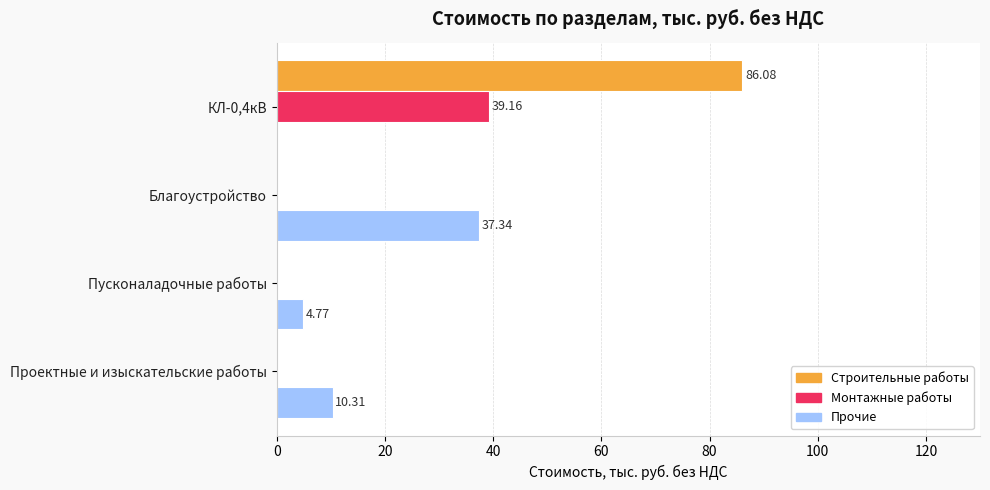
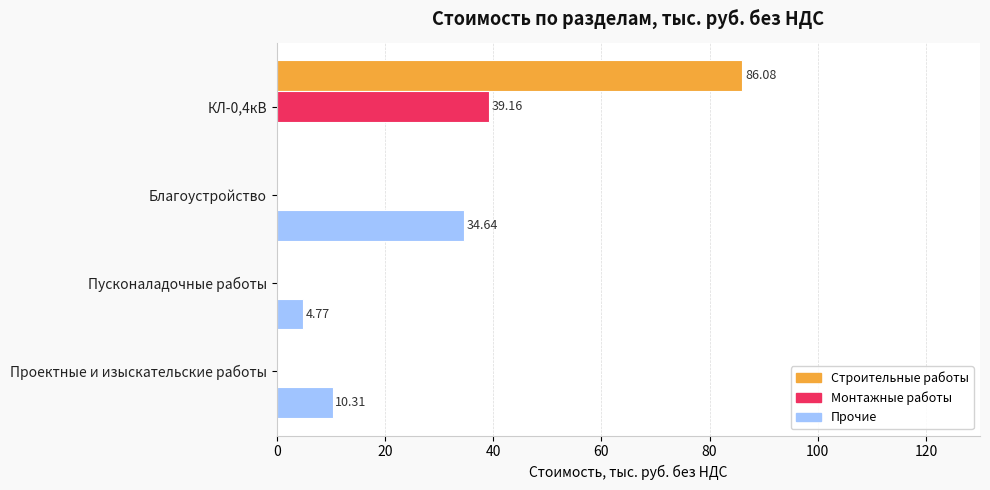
  {
    "Строительные работы": {
      "КЛ-0,4кВ": 86.08
    },
    "Монтажные работы": {
      "КЛ-0,4кВ": 39.16
    },
    "Прочие": {
-     "Благоустройство": 37.34,
+     "Благоустройство": 34.64,
      "Пусконаладочные работы": 4.77,
      "Проектные и изыскательские работы": 10.31
    }
  }
